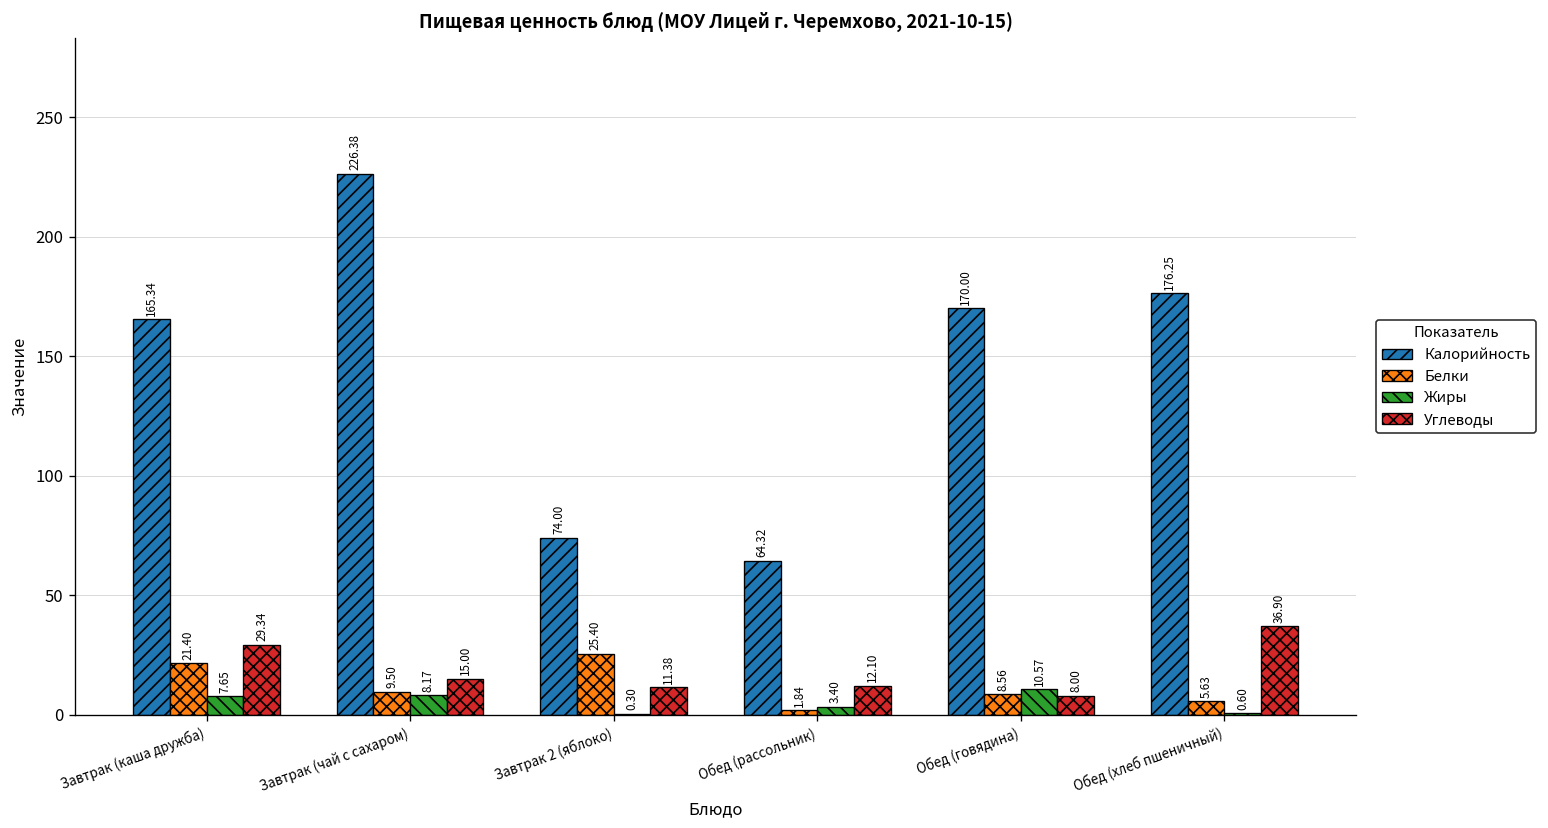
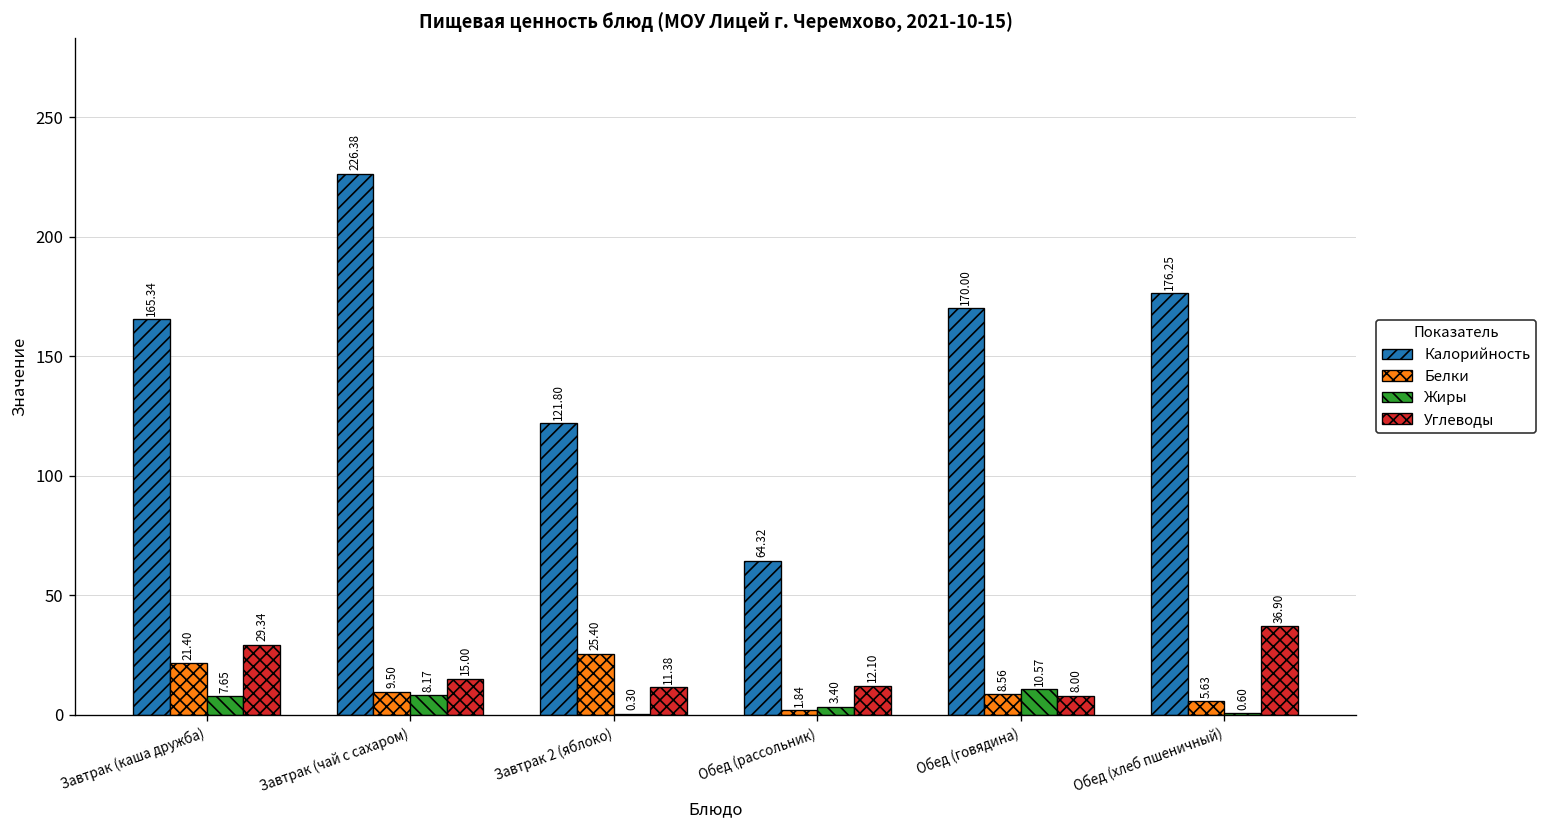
  {
    "Калорийность": {
      "Завтрак (каша дружба)": 165.34,
      "Завтрак (чай с сахаром)": 226.38,
-     "Завтрак 2 (яблоко)": 74.00,
+     "Завтрак 2 (яблоко)": 121.80,
      "Обед (рассольник)": 64.32,
      "Обед (говядина)": 170.00,
      "Обед (хлеб пшеничный)": 176.25
    },
    "Белки": {
      "Завтрак (каша дружба)": 21.40,
      "Завтрак (чай с сахаром)": 9.50,
      "Завтрак 2 (яблоко)": 25.40,
      "Обед (рассольник)": 1.84,
      "Обед (говядина)": 8.56,
      "Обед (хлеб пшеничный)": 5.63
    },
    "Жиры": {
      "Завтрак (каша дружба)": 7.65,
      "Завтрак (чай с сахаром)": 8.17,
      "Завтрак 2 (яблоко)": 0.30,
      "Обед (рассольник)": 3.40,
      "Обед (говядина)": 10.57,
      "Обед (хлеб пшеничный)": 0.60
    },
    "Углеводы": {
      "Завтрак (каша дружба)": 29.34,
      "Завтрак (чай с сахаром)": 15.00,
      "Завтрак 2 (яблоко)": 11.38,
      "Обед (рассольник)": 12.10,
      "Обед (говядина)": 8.00,
      "Обед (хлеб пшеничный)": 36.90
    }
  }
